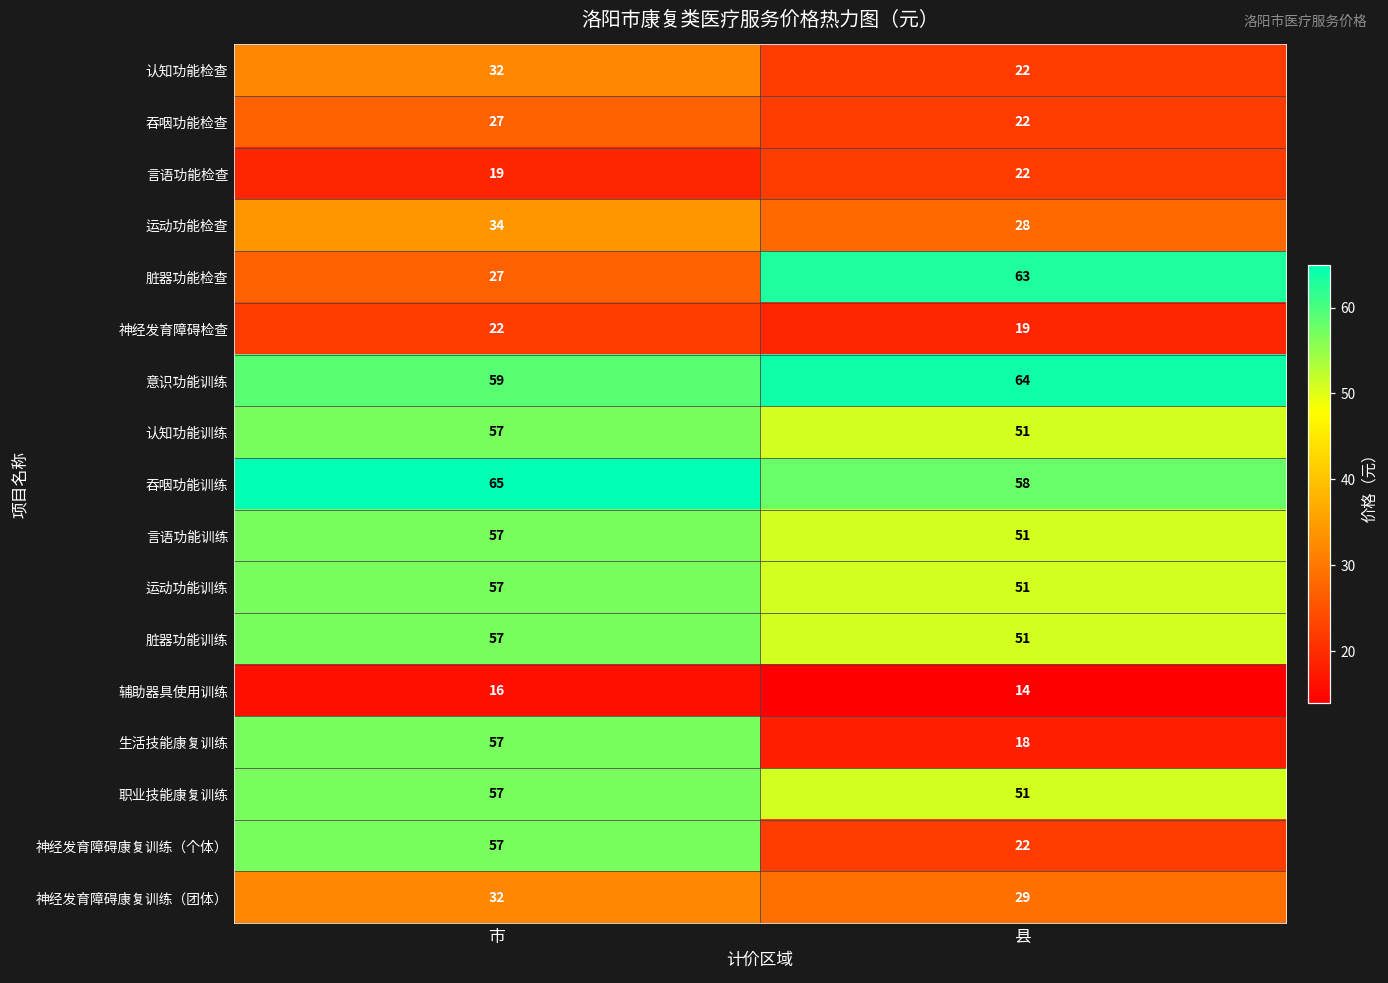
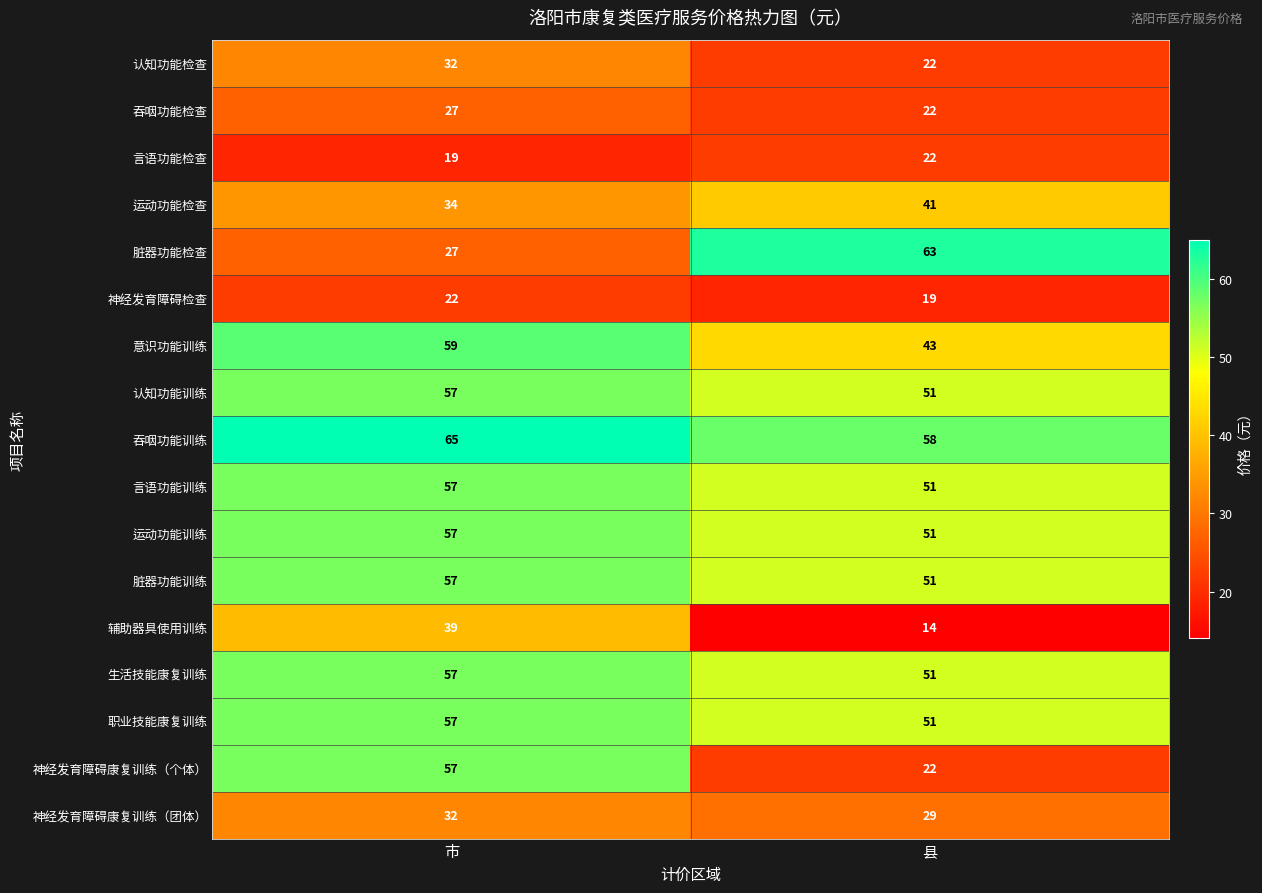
  {
    "认知功能检查": {
      "市": 32,
      "县": 22
    },
    "吞咽功能检查": {
      "市": 27,
      "县": 22
    },
    "言语功能检查": {
      "市": 19,
      "县": 22
    },
    "运动功能检查": {
      "市": 34,
-     "县": 28
+     "县": 41
    },
    "脏器功能检查": {
      "市": 27,
      "县": 63
    },
    "神经发育障碍检查": {
      "市": 22,
      "县": 19
    },
    "意识功能训练": {
      "市": 59,
-     "县": 64
+     "县": 43
    },
    "认知功能训练": {
      "市": 57,
      "县": 51
    },
    "吞咽功能训练": {
      "市": 65,
      "县": 58
    },
    "言语功能训练": {
      "市": 57,
      "县": 51
    },
    "运动功能训练": {
      "市": 57,
      "县": 51
    },
    "脏器功能训练": {
      "市": 57,
      "县": 51
    },
    "辅助器具使用训练": {
-     "市": 16,
+     "市": 39,
      "县": 14
    },
    "生活技能康复训练": {
      "市": 57,
-     "县": 18
+     "县": 51
    },
    "职业技能康复训练": {
      "市": 57,
      "县": 51
    },
    "神经发育障碍康复训练（个体）": {
      "市": 57,
      "县": 22
    },
    "神经发育障碍康复训练（团体）": {
      "市": 32,
      "县": 29
    }
  }
